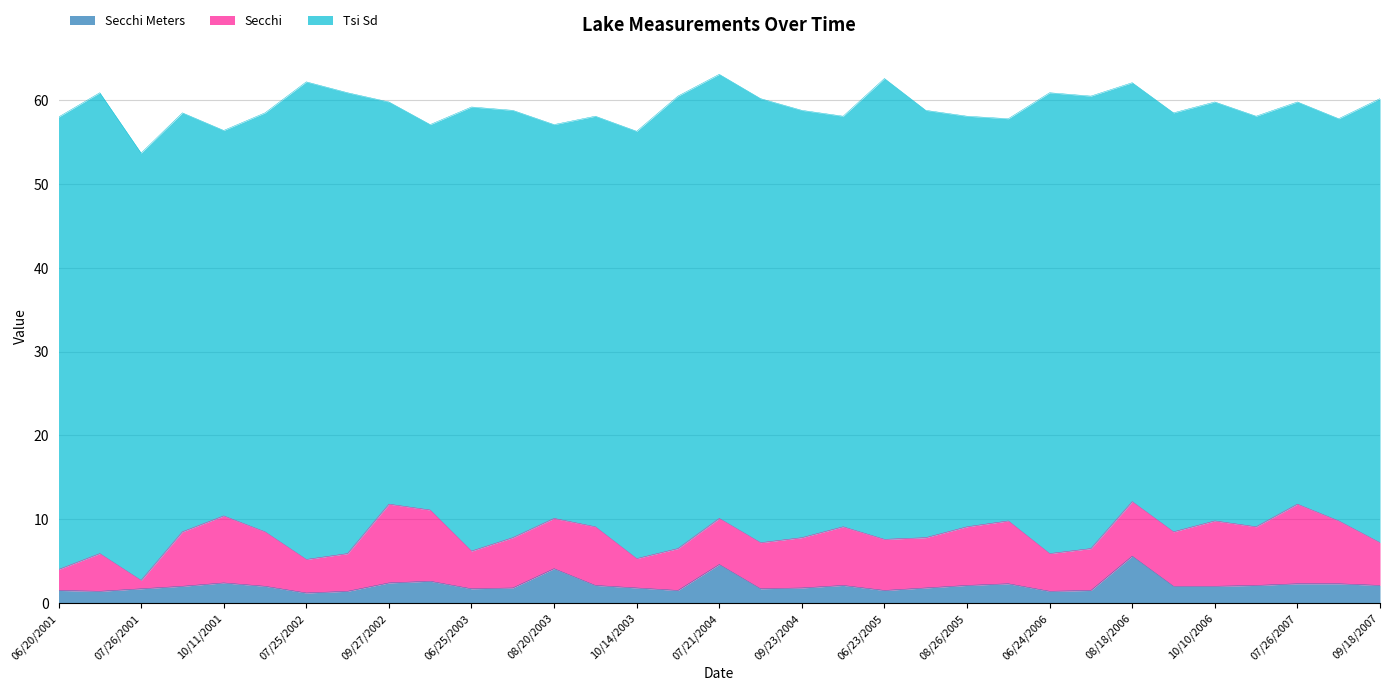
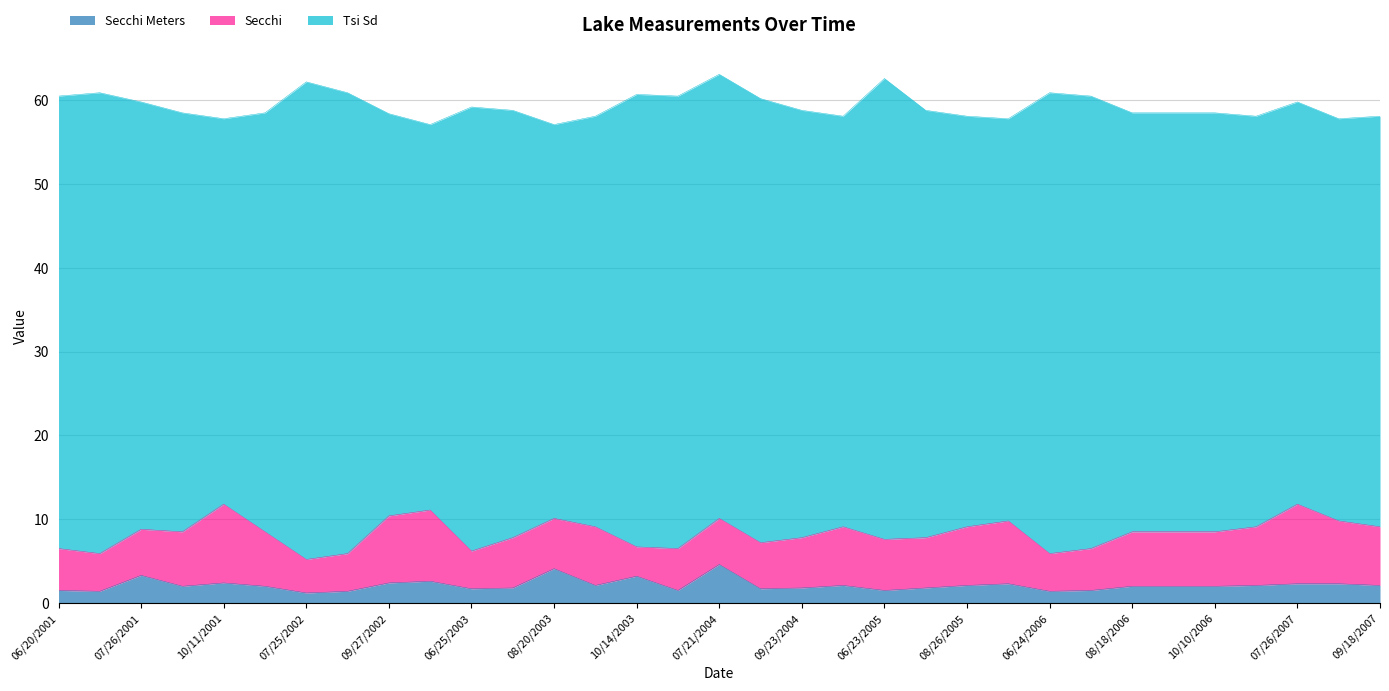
  {
    "Secchi Meters": {
      "06/20/2001": 2,
-     "07/26/2001": 2,
+     "07/26/2001": 3,
      "10/11/2001": 2,
      "07/25/2002": 1,
      "09/27/2002": 2,
      "06/25/2003": 2,
      "08/20/2003": 4,
-     "10/14/2003": 2,
+     "10/14/2003": 3,
      "07/21/2004": 5,
      "09/23/2004": 2,
      "06/23/2005": 2,
      "08/26/2005": 2,
      "06/24/2006": 1,
-     "08/18/2006": 6,
+     "08/18/2006": 2,
      "10/10/2006": 2,
      "07/26/2007": 2,
      "09/18/2007": 2
    },
    "Secchi": {
-     "06/20/2001": 3,
-     "07/26/2001": 1,
-     "10/11/2001": 8,
+     "06/20/2001": 5,
+     "07/26/2001": 6,
+     "10/11/2001": 9,
      "07/25/2002": 4,
-     "09/27/2002": 9,
+     "09/27/2002": 8,
      "06/25/2003": 5,
      "08/20/2003": 6,
      "10/14/2003": 4,
      "07/21/2004": 6,
      "09/23/2004": 6,
      "06/23/2005": 6,
      "08/26/2005": 7,
      "06/24/2006": 5,
      "08/18/2006": 7,
-     "10/10/2006": 8,
+     "10/10/2006": 7,
      "07/26/2007": 10,
-     "09/18/2007": 5
+     "09/18/2007": 7
    },
    "Tsi Sd": {
      "06/20/2001": 54,
      "07/26/2001": 51,
      "10/11/2001": 46,
      "07/25/2002": 57,
      "09/27/2002": 48,
      "06/25/2003": 53,
      "08/20/2003": 47,
-     "10/14/2003": 51,
+     "10/14/2003": 54,
      "07/21/2004": 53,
      "09/23/2004": 51,
      "06/23/2005": 55,
      "08/26/2005": 49,
      "06/24/2006": 55,
      "08/18/2006": 50,
      "10/10/2006": 50,
      "07/26/2007": 48,
-     "09/18/2007": 53
+     "09/18/2007": 49
    }
  }
